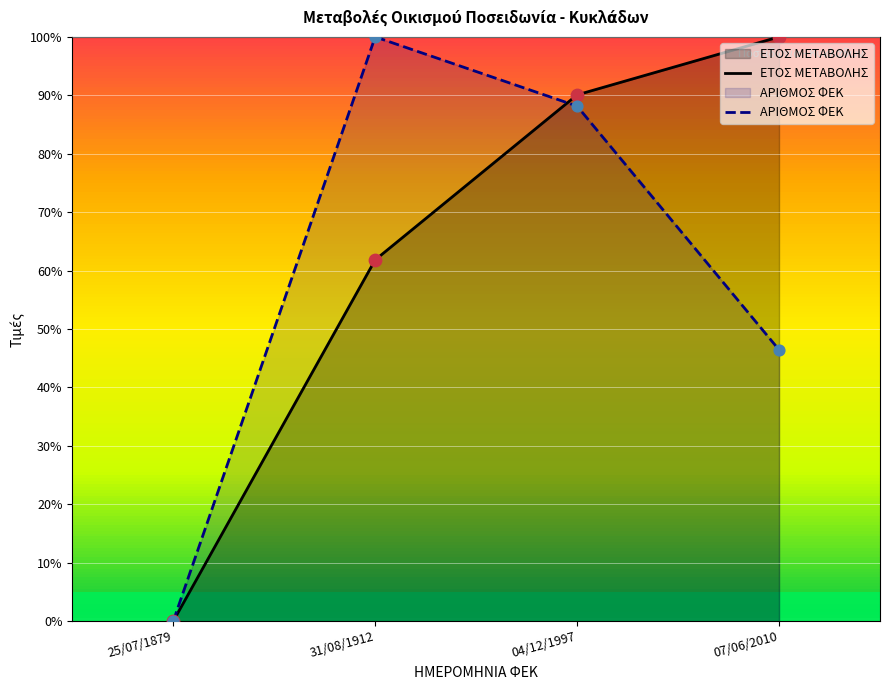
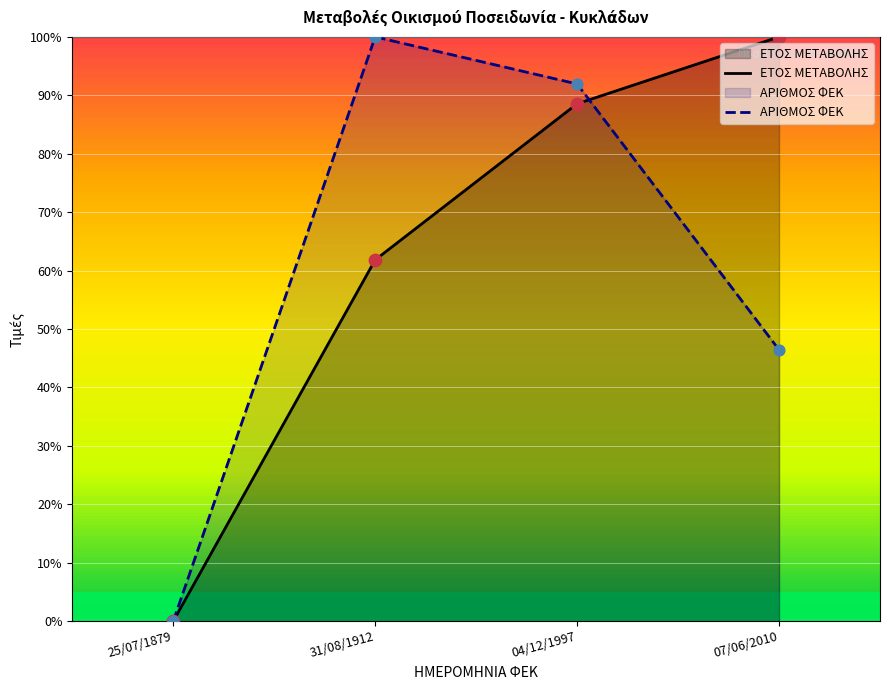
  {
    "ΕΤΟΣ ΜΕΤΑΒΟΛΗΣ": {
      "31/08/1912": "62%",
-     "04/12/1997": "90%",
+     "04/12/1997": "89%",
      "07/06/2010": "100%"
    },
    "ΑΡΙΘΜΟΣ ΦΕΚ": {
      "31/08/1912": "100%",
-     "04/12/1997": "88%",
+     "04/12/1997": "92%",
      "07/06/2010": "46%"
    }
  }
